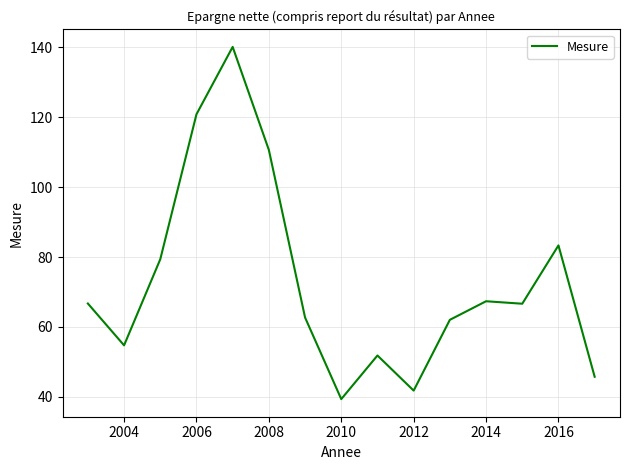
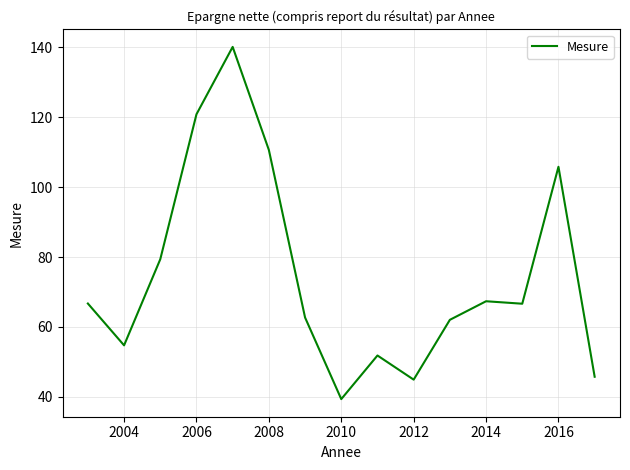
  {
    "2004": 55,
    "2006": 121,
    "2008": 111,
    "2010": 39,
-   "2012": 42,
+   "2012": 45,
    "2014": 67,
-   "2016": 83
+   "2016": 106
  }
